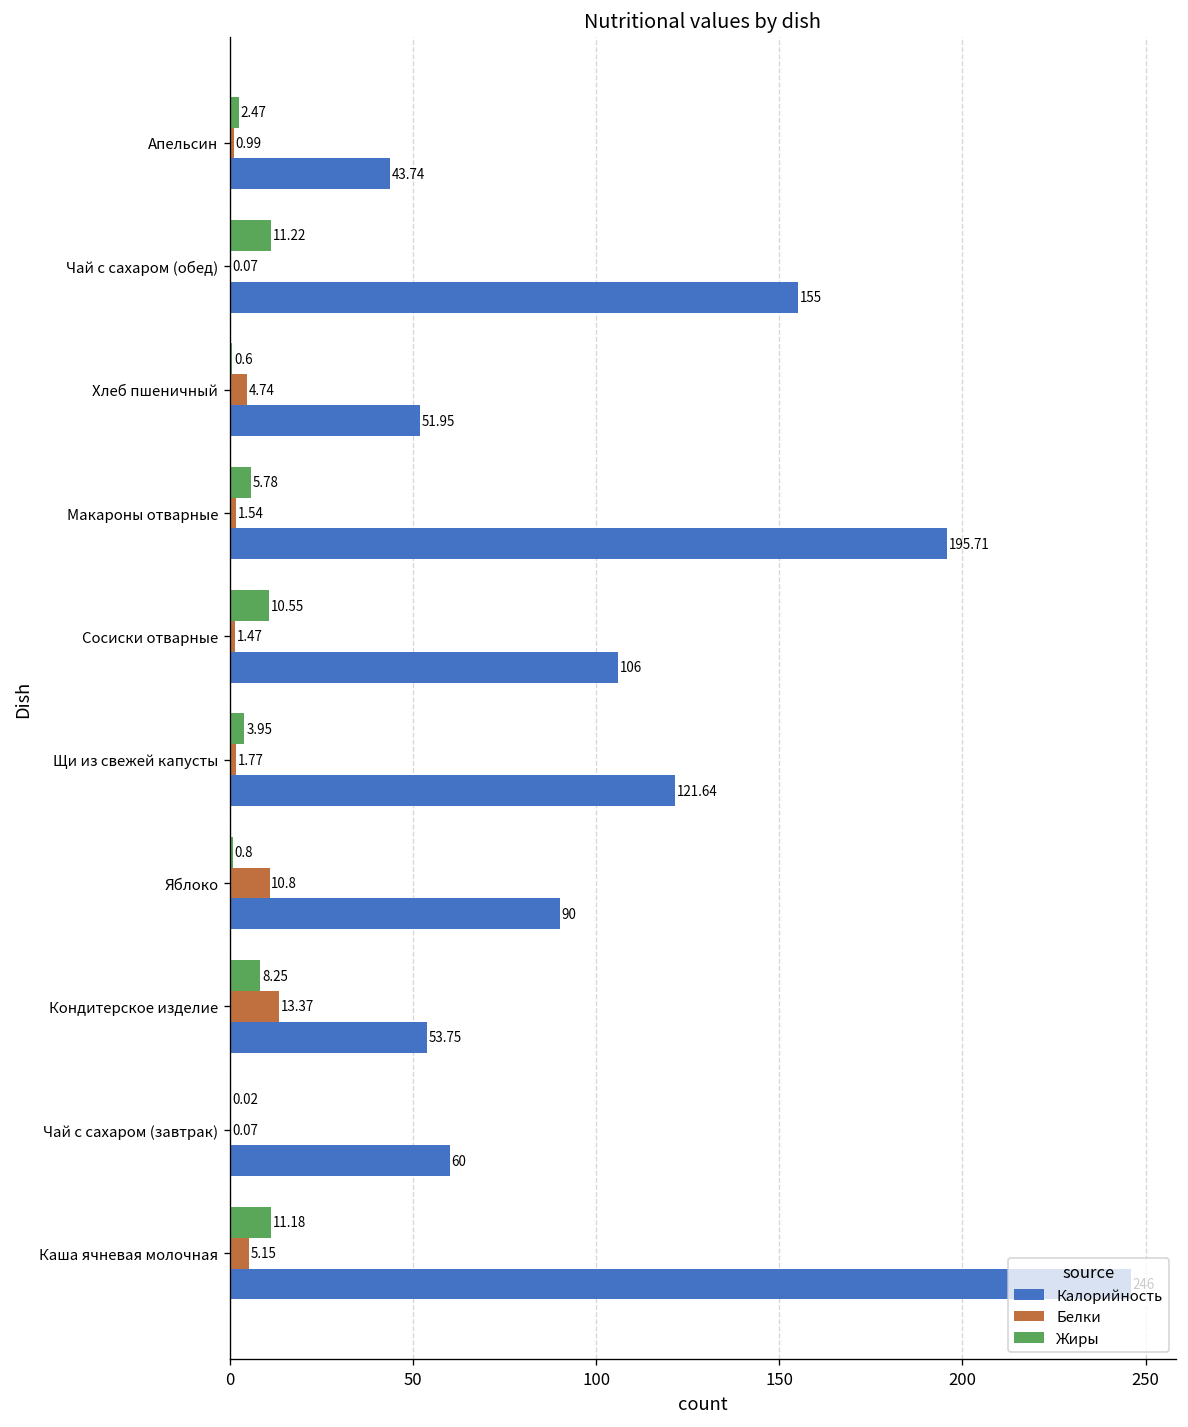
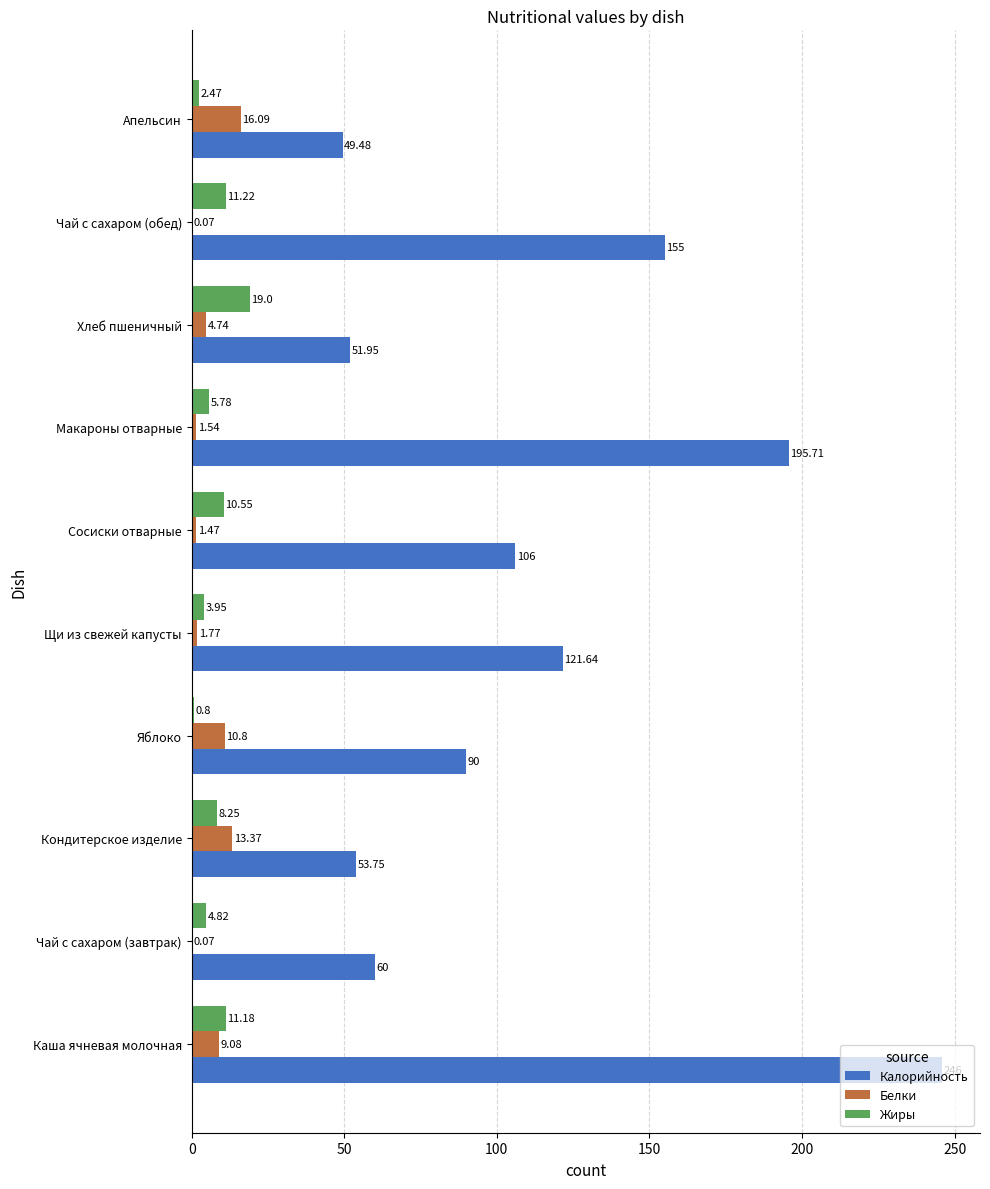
  {
    "Калорийность": {
-     "Апельсин": 43.74,
+     "Апельсин": 49.48,
      "Чай с сахаром (обед)": 155,
      "Хлеб пшеничный": 51.95,
      "Макароны отварные": 195.71,
      "Сосиски отварные": 106,
      "Щи из свежей капусты": 121.64,
      "Яблоко": 90,
      "Кондитерское изделие": 53.75,
      "Чай с сахаром (завтрак)": 60
    },
    "Белки": {
-     "Апельсин": 0.99,
+     "Апельсин": 16.09,
      "Чай с сахаром (обед)": 0.07,
      "Хлеб пшеничный": 4.74,
      "Макароны отварные": 1.54,
      "Сосиски отварные": 1.47,
      "Щи из свежей капусты": 1.77,
      "Яблоко": 10.8,
      "Кондитерское изделие": 13.37,
      "Чай с сахаром (завтрак)": 0.07,
-     "Каша ячневая молочная": 5.15
+     "Каша ячневая молочная": 9.08
    },
    "Жиры": {
      "Апельсин": 2.47,
      "Чай с сахаром (обед)": 11.22,
-     "Хлеб пшеничный": 0.6,
+     "Хлеб пшеничный": 19.0,
      "Макароны отварные": 5.78,
      "Сосиски отварные": 10.55,
      "Щи из свежей капусты": 3.95,
      "Яблоко": 0.8,
      "Кондитерское изделие": 8.25,
-     "Чай с сахаром (завтрак)": 0.02,
+     "Чай с сахаром (завтрак)": 4.82,
      "Каша ячневая молочная": 11.18
    }
  }
